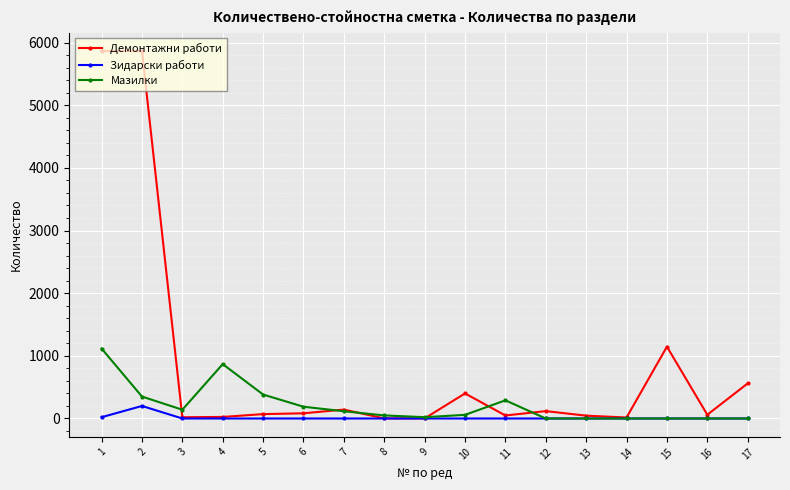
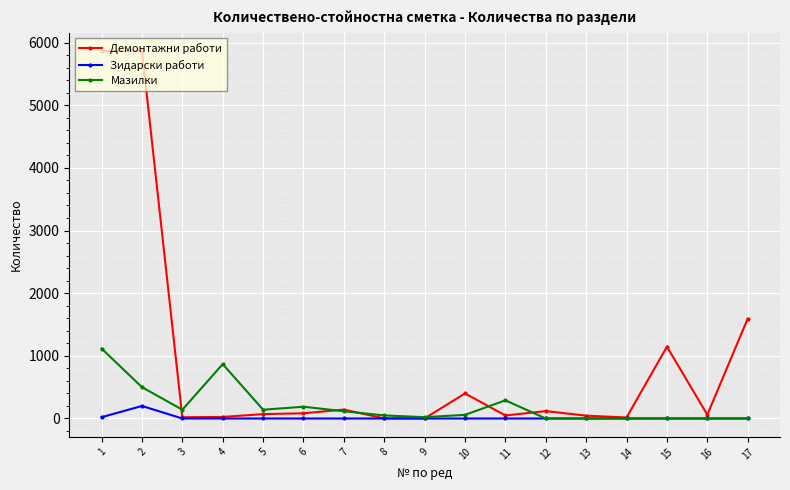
  {
    "Демонтажни работи": {
      "5": 100,
      "6": 100,
      "10": 400,
      "11": 0,
      "12": 100,
      "13": 0,
      "15": 1100,
      "16": 100,
-     "17": 600
+     "17": 1600
    },
    "Зидарски работи": {
      "1": 0,
      "2": 200,
      "5": 0,
      "6": 0,
      "7": 0,
      "10": 0,
      "11": 0
    },
    "Мазилки": {
      "1": 1100,
-     "2": 400,
+     "2": 500,
      "3": 100,
      "4": 900,
-     "5": 400,
+     "5": 100,
      "6": 200,
      "8": 0,
      "10": 100,
      "11": 300
    }
  }
